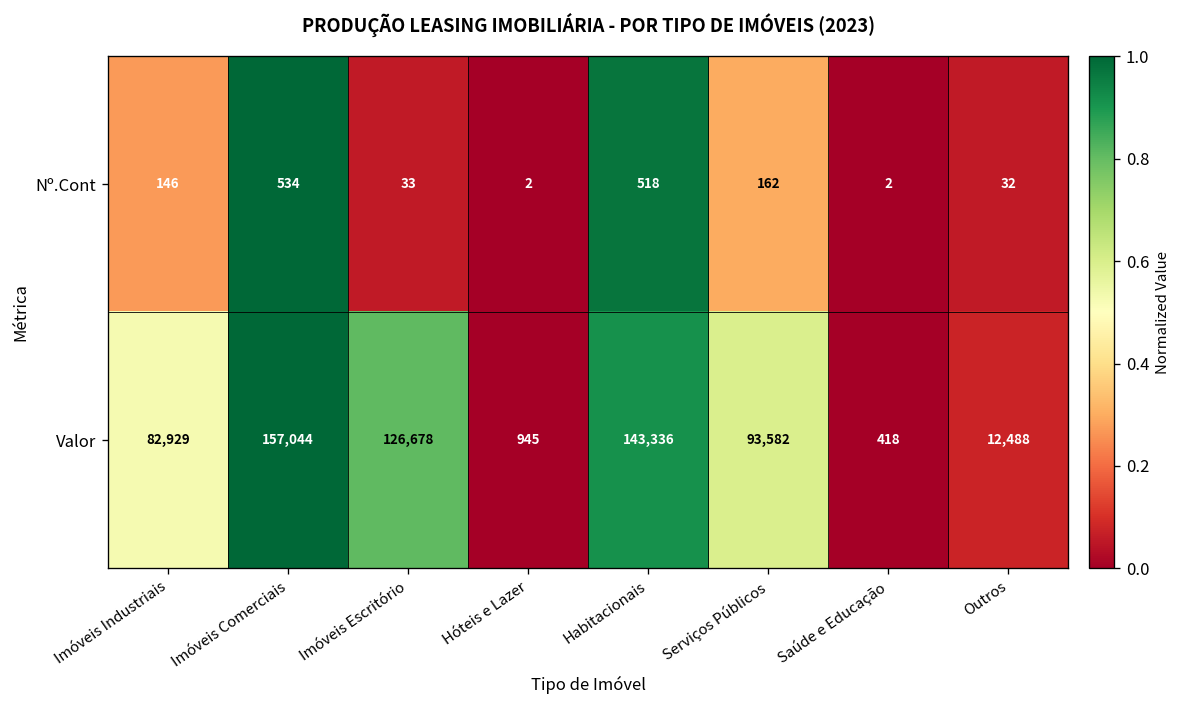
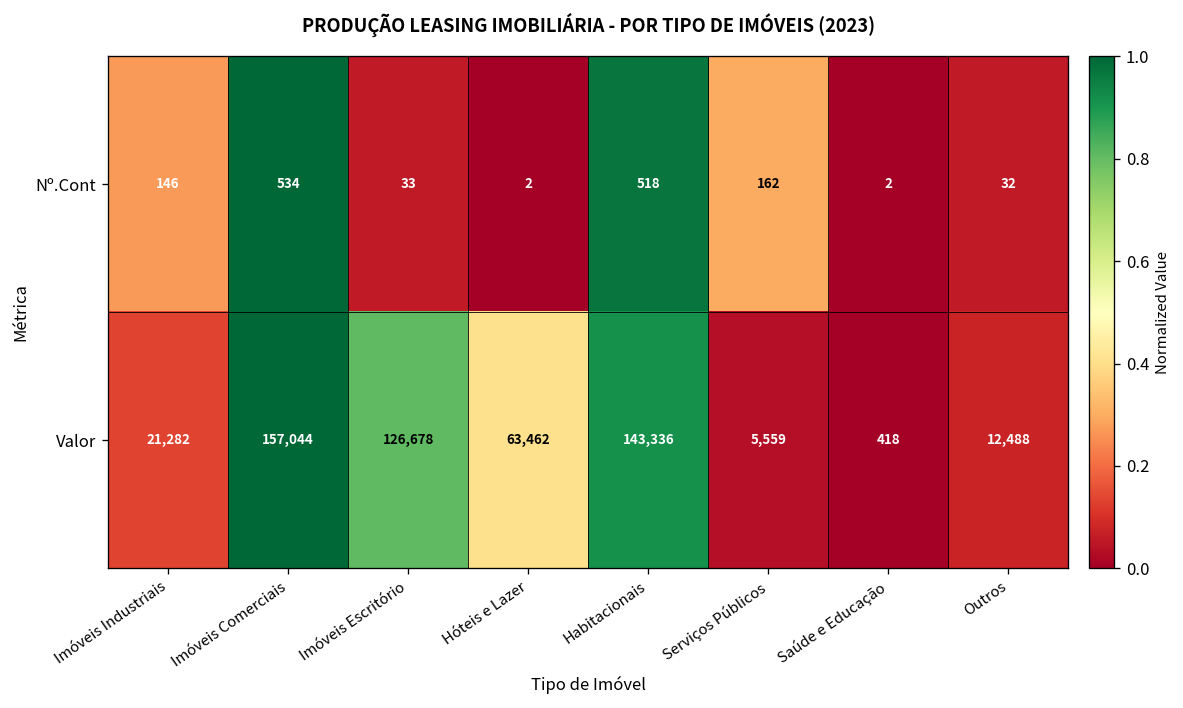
  {
    "Nº.Cont": {
      "Imóveis Industriais": "146",
      "Imóveis Comerciais": "534",
      "Imóveis Escritório": "33",
      "Hóteis e Lazer": "2",
      "Habitacionais": "518",
      "Serviços Públicos": "162",
      "Saúde e Educação": "2",
      "Outros": "32"
    },
    "Valor": {
-     "Imóveis Industriais": "82,929",
+     "Imóveis Industriais": "21,282",
      "Imóveis Comerciais": "157,044",
      "Imóveis Escritório": "126,678",
-     "Hóteis e Lazer": "945",
+     "Hóteis e Lazer": "63,462",
      "Habitacionais": "143,336",
-     "Serviços Públicos": "93,582",
+     "Serviços Públicos": "5,559",
      "Saúde e Educação": "418",
      "Outros": "12,488"
    }
  }
